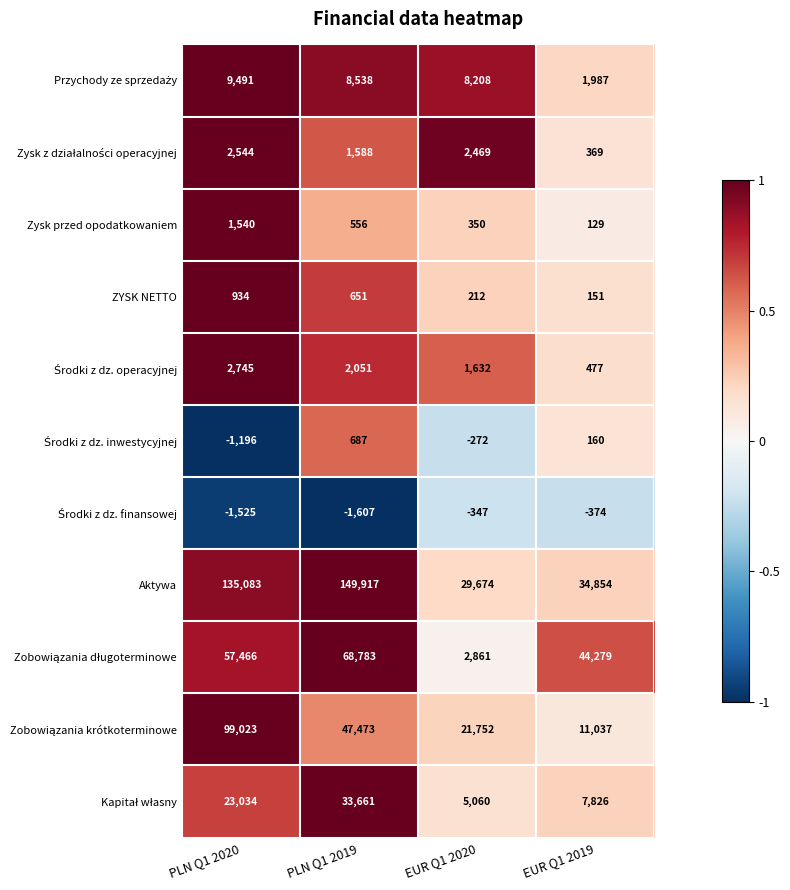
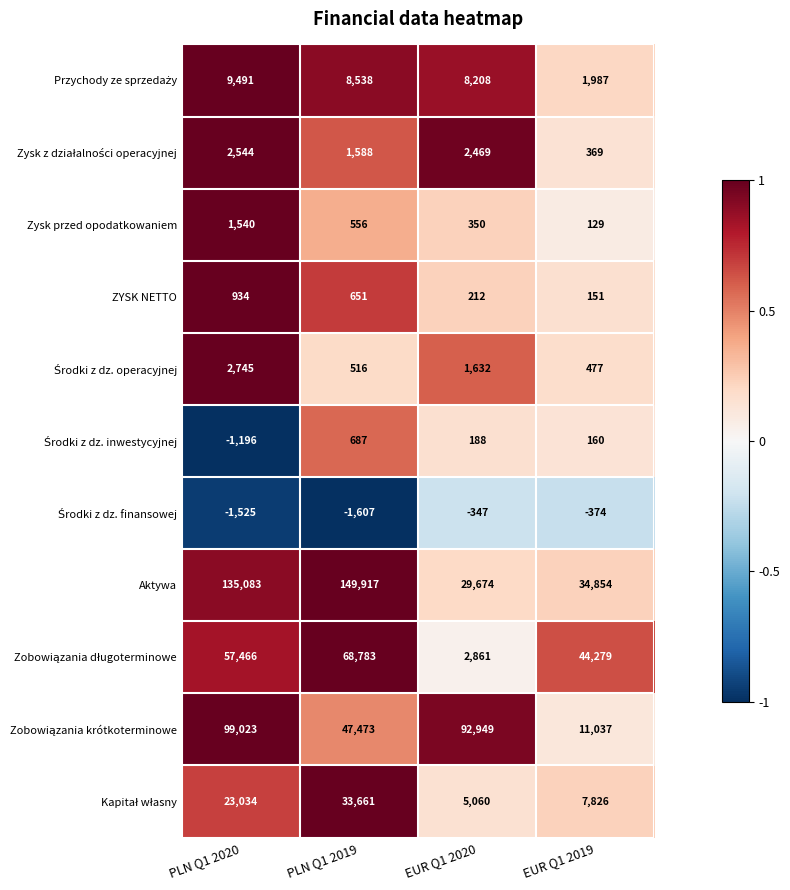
  {
    "Przychody ze sprzedaży": {
      "PLN Q1 2020": "9,491",
      "PLN Q1 2019": "8,538",
      "EUR Q1 2020": "8,208",
      "EUR Q1 2019": "1,987"
    },
    "Zysk z działalności operacyjnej": {
      "PLN Q1 2020": "2,544",
      "PLN Q1 2019": "1,588",
      "EUR Q1 2020": "2,469",
      "EUR Q1 2019": "369"
    },
    "Zysk przed opodatkowaniem": {
      "PLN Q1 2020": "1,540",
      "PLN Q1 2019": "556",
      "EUR Q1 2020": "350",
      "EUR Q1 2019": "129"
    },
    "ZYSK NETTO": {
      "PLN Q1 2020": "934",
      "PLN Q1 2019": "651",
      "EUR Q1 2020": "212",
      "EUR Q1 2019": "151"
    },
    "Środki z dz. operacyjnej": {
      "PLN Q1 2020": "2,745",
-     "PLN Q1 2019": "2,051",
+     "PLN Q1 2019": "516",
      "EUR Q1 2020": "1,632",
      "EUR Q1 2019": "477"
    },
    "Środki z dz. inwestycyjnej": {
      "PLN Q1 2020": "-1,196",
      "PLN Q1 2019": "687",
-     "EUR Q1 2020": "-272",
+     "EUR Q1 2020": "188",
      "EUR Q1 2019": "160"
    },
    "Środki z dz. finansowej": {
      "PLN Q1 2020": "-1,525",
      "PLN Q1 2019": "-1,607",
      "EUR Q1 2020": "-347",
      "EUR Q1 2019": "-374"
    },
    "Aktywa": {
      "PLN Q1 2020": "135,083",
      "PLN Q1 2019": "149,917",
      "EUR Q1 2020": "29,674",
      "EUR Q1 2019": "34,854"
    },
    "Zobowiązania długoterminowe": {
      "PLN Q1 2020": "57,466",
      "PLN Q1 2019": "68,783",
      "EUR Q1 2020": "2,861",
      "EUR Q1 2019": "44,279"
    },
    "Zobowiązania krótkoterminowe": {
      "PLN Q1 2020": "99,023",
      "PLN Q1 2019": "47,473",
-     "EUR Q1 2020": "21,752",
+     "EUR Q1 2020": "92,949",
      "EUR Q1 2019": "11,037"
    },
    "Kapitał własny": {
      "PLN Q1 2020": "23,034",
      "PLN Q1 2019": "33,661",
      "EUR Q1 2020": "5,060",
      "EUR Q1 2019": "7,826"
    }
  }
